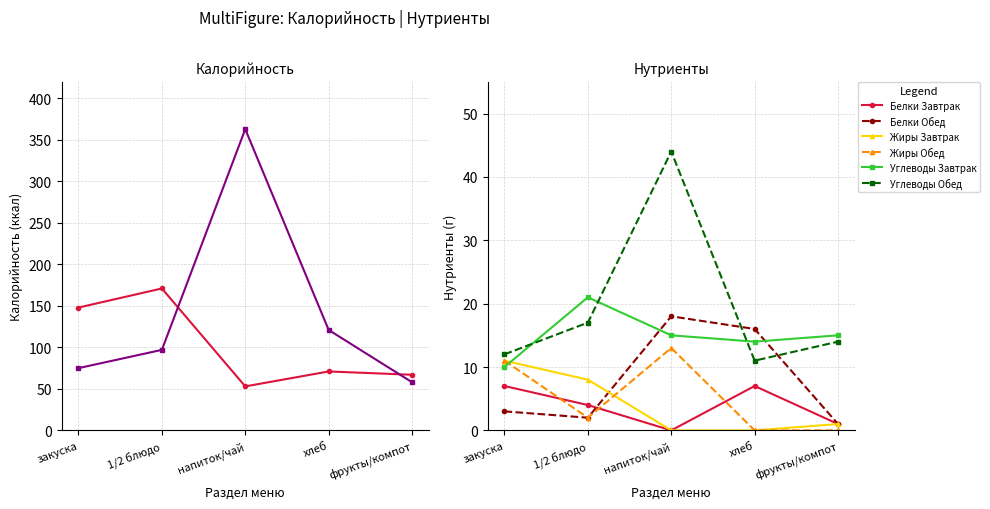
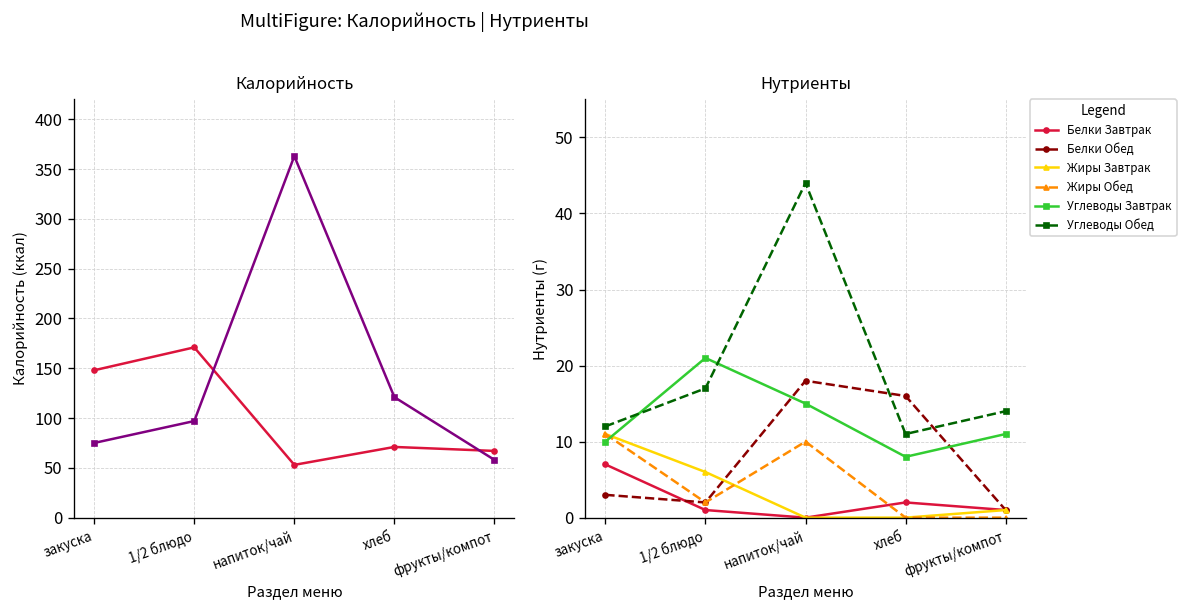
  {
    "Нутриенты": {
      "Белки Завтрак": {
        "закуска": 7,
-       "1/2 блюдо": 4,
-       "хлеб": 7
+       "1/2 блюдо": 1,
+       "хлеб": 2
      },
      "Белки Обед": {
        "закуска": 3,
        "напиток/чай": 18,
        "хлеб": 16
      },
      "Жиры Завтрак": {
-       "1/2 блюдо": 8
+       "1/2 блюдо": 6
      },
      "Жиры Обед": {
-       "напиток/чай": 13,
+       "напиток/чай": 10,
        "фрукты/компот": 0
      },
      "Углеводы Завтрак": {
        "закуска": 10,
        "1/2 блюдо": 21,
        "напиток/чай": 15,
-       "хлеб": 14,
-       "фрукты/компот": 15
+       "хлеб": 8,
+       "фрукты/компот": 11
      },
      "Углеводы Обед": {
        "закуска": 12,
        "1/2 блюдо": 17,
        "напиток/чай": 44,
        "хлеб": 11,
        "фрукты/компот": 14
      }
    }
  }
